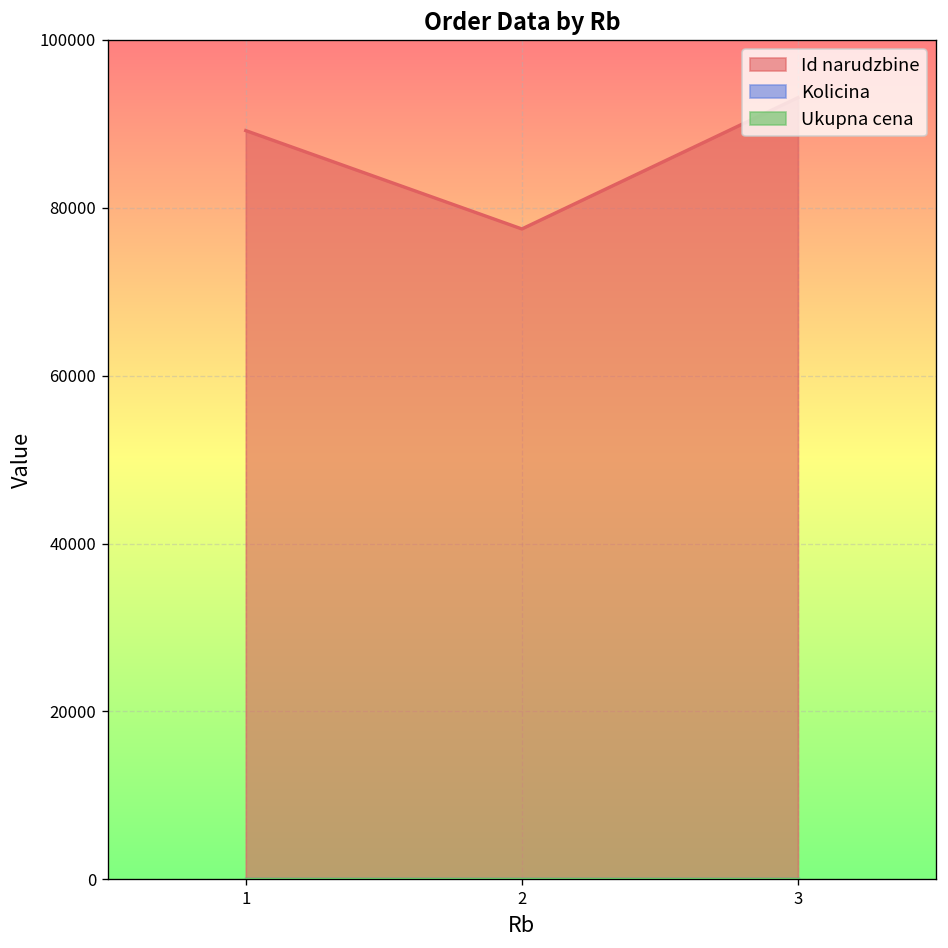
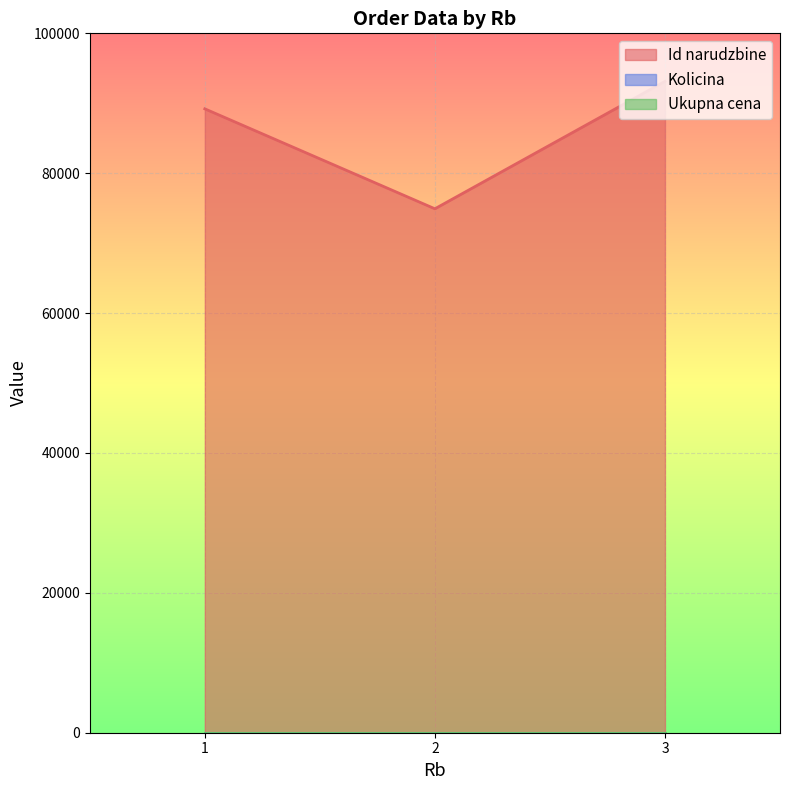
  {
    "Id narudzbine": {
      "1": 89000,
-     "2": 77000
+     "2": 75000
    },
    "Ukupna cena": {
      "1": 0,
      "2": 0,
      "3": 0
    }
  }
